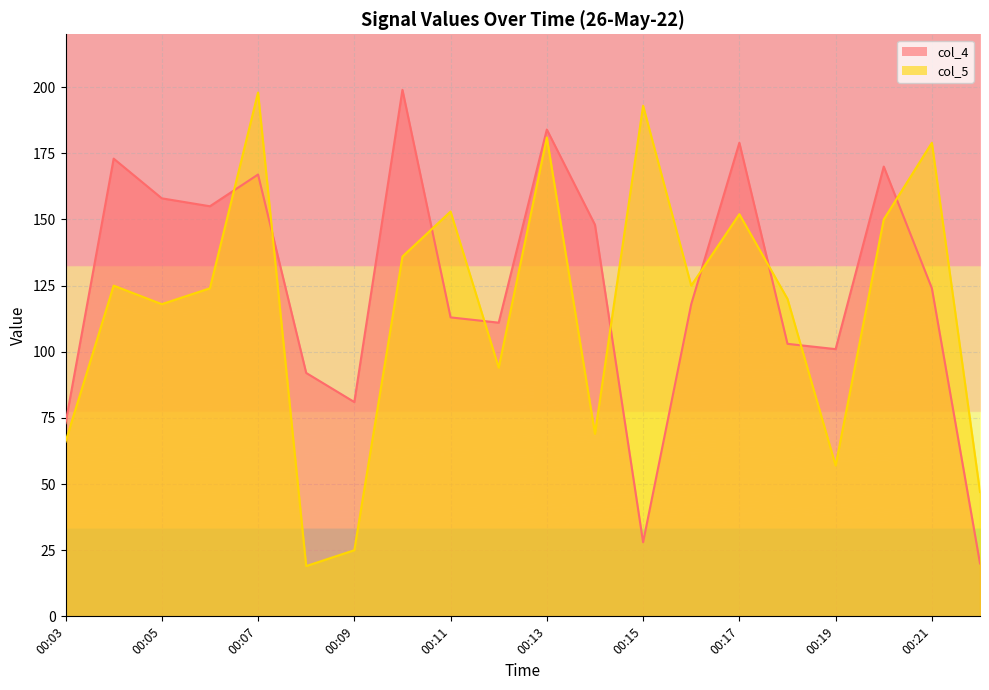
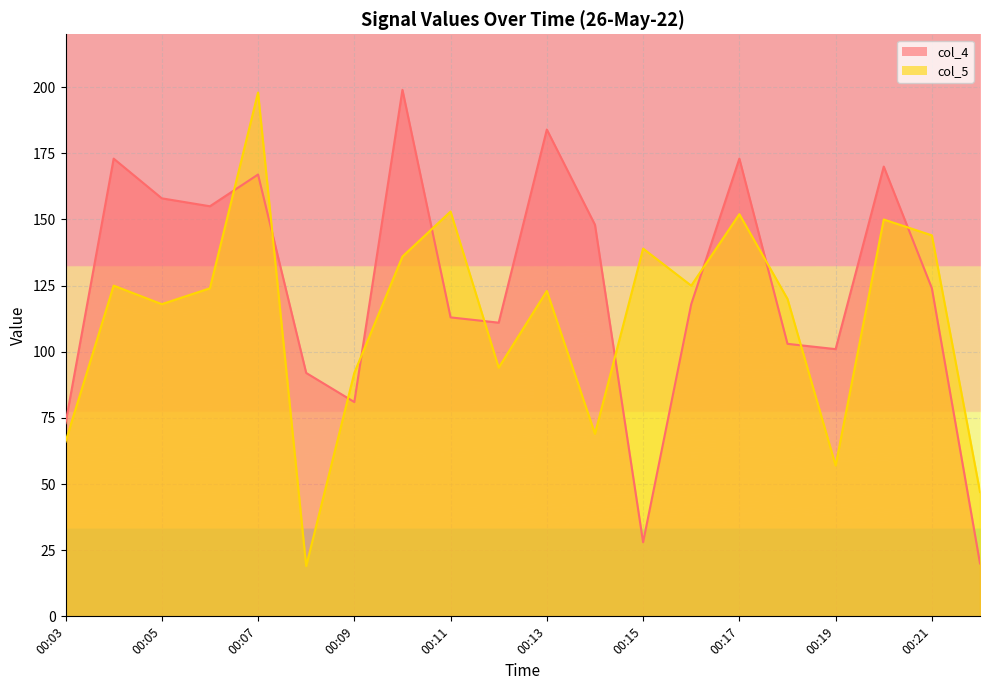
  {
    "col_4": {
      "00:03": 73,
      "00:05": 158,
      "00:07": 167,
      "00:09": 81,
      "00:11": 113,
      "00:13": 184,
      "00:15": 28,
-     "00:17": 179,
+     "00:17": 173,
      "00:19": 101,
      "00:21": 124
    },
    "col_5": {
      "00:03": 66,
      "00:05": 118,
      "00:07": 198,
-     "00:09": 25,
+     "00:09": 92,
      "00:11": 153,
-     "00:13": 181,
-     "00:15": 193,
+     "00:13": 123,
+     "00:15": 139,
      "00:17": 152,
      "00:19": 57,
-     "00:21": 179
+     "00:21": 144
    }
  }
